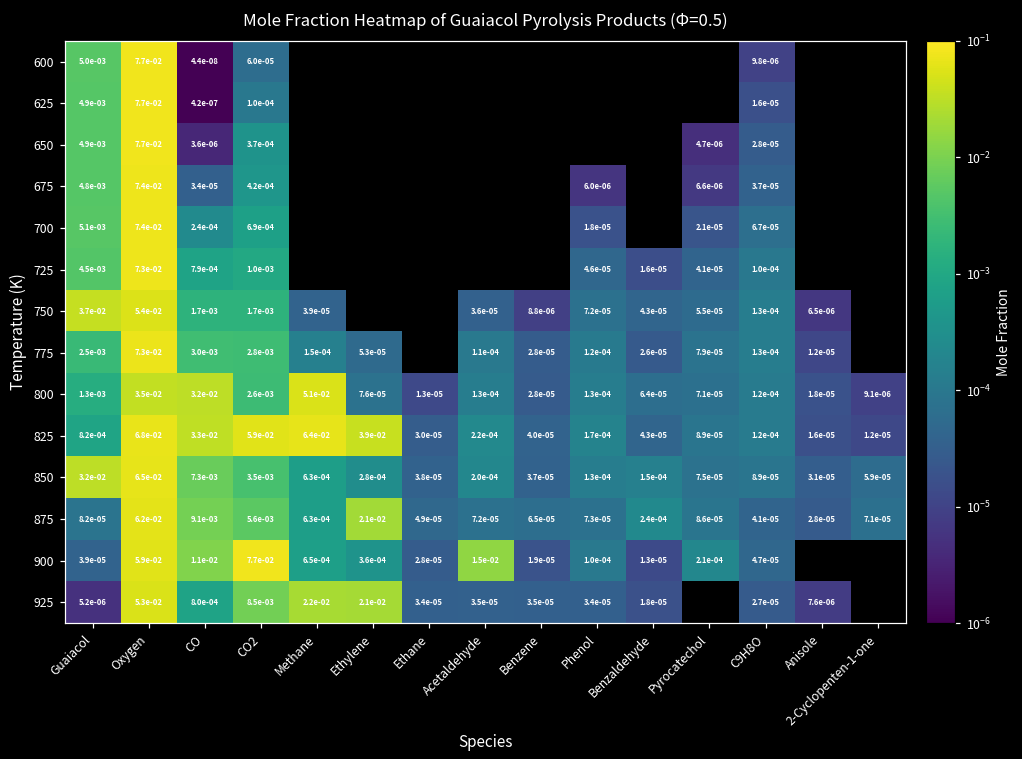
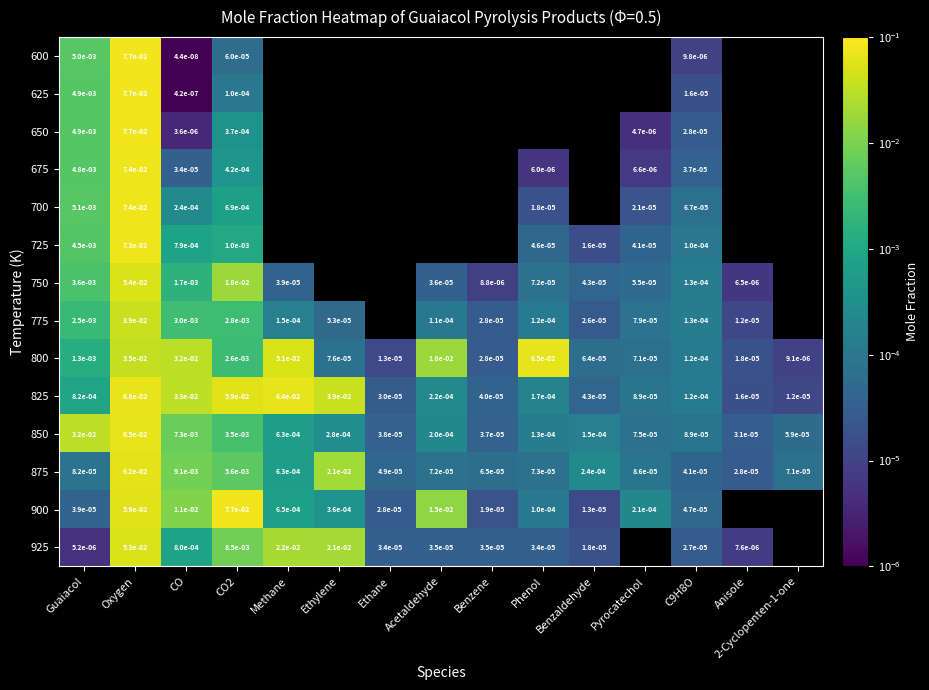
  {
    "600": {
      "Guaiacol": "5.0e-03",
      "Oxygen": "7.7e-02",
      "CO": "4.4e-08",
      "CO2": "6.0e-05",
      "C9H8O": "9.8e-06"
    },
    "625": {
      "Guaiacol": "4.9e-03",
      "Oxygen": "7.7e-02",
      "CO": "4.2e-07",
      "CO2": "1.0e-04",
      "C9H8O": "1.6e-05"
    },
    "650": {
      "Guaiacol": "4.9e-03",
      "Oxygen": "7.7e-02",
      "CO": "3.6e-06",
      "CO2": "3.7e-04",
      "Pyrocatechol": "4.7e-06",
      "C9H8O": "2.8e-05"
    },
    "675": {
      "Guaiacol": "4.8e-03",
      "Oxygen": "7.4e-02",
      "CO": "3.4e-05",
      "CO2": "4.2e-04",
      "Phenol": "6.0e-06",
      "Pyrocatechol": "6.6e-06",
      "C9H8O": "3.7e-05"
    },
    "700": {
      "Guaiacol": "5.1e-03",
      "Oxygen": "7.4e-02",
      "CO": "2.4e-04",
      "CO2": "6.9e-04",
      "Phenol": "1.8e-05",
      "Pyrocatechol": "2.1e-05",
      "C9H8O": "6.7e-05"
    },
    "725": {
      "Guaiacol": "4.5e-03",
      "Oxygen": "7.3e-02",
      "CO": "7.9e-04",
      "CO2": "1.0e-03",
      "Phenol": "4.6e-05",
      "Benzaldehyde": "1.6e-05",
      "Pyrocatechol": "4.1e-05",
      "C9H8O": "1.0e-04"
    },
    "750": {
-     "Guaiacol": "3.7e-02",
+     "Guaiacol": "3.6e-03",
      "Oxygen": "5.4e-02",
      "CO": "1.7e-03",
-     "CO2": "1.7e-03",
+     "CO2": "1.8e-02",
      "Methane": "3.9e-05",
      "Acetaldehyde": "3.6e-05",
      "Benzene": "8.8e-06",
      "Phenol": "7.2e-05",
      "Benzaldehyde": "4.3e-05",
      "Pyrocatechol": "5.5e-05",
      "C9H8O": "1.3e-04",
      "Anisole": "6.5e-06"
    },
    "775": {
      "Guaiacol": "2.5e-03",
-     "Oxygen": "7.3e-02",
+     "Oxygen": "3.9e-02",
      "CO": "3.0e-03",
      "CO2": "2.8e-03",
      "Methane": "1.5e-04",
      "Ethylene": "5.3e-05",
      "Acetaldehyde": "1.1e-04",
      "Benzene": "2.8e-05",
      "Phenol": "1.2e-04",
      "Benzaldehyde": "2.6e-05",
      "Pyrocatechol": "7.9e-05",
      "C9H8O": "1.3e-04",
      "Anisole": "1.2e-05"
    },
    "800": {
      "Guaiacol": "1.3e-03",
      "Oxygen": "3.5e-02",
      "CO": "3.2e-02",
      "CO2": "2.6e-03",
      "Methane": "5.1e-02",
      "Ethylene": "7.6e-05",
      "Ethane": "1.3e-05",
-     "Acetaldehyde": "1.3e-04",
+     "Acetaldehyde": "1.8e-02",
      "Benzene": "2.8e-05",
-     "Phenol": "1.3e-04",
+     "Phenol": "6.5e-02",
      "Benzaldehyde": "6.4e-05",
      "Pyrocatechol": "7.1e-05",
      "C9H8O": "1.2e-04",
      "Anisole": "1.8e-05",
      "2-Cyclopenten-1-one": "9.1e-06"
    },
    "825": {
      "Guaiacol": "8.2e-04",
      "Oxygen": "6.8e-02",
      "CO": "3.3e-02",
      "CO2": "5.9e-02",
      "Methane": "6.4e-02",
      "Ethylene": "3.9e-02",
      "Ethane": "3.0e-05",
      "Acetaldehyde": "2.2e-04",
      "Benzene": "4.0e-05",
      "Phenol": "1.7e-04",
      "Benzaldehyde": "4.3e-05",
      "Pyrocatechol": "8.9e-05",
      "C9H8O": "1.2e-04",
      "Anisole": "1.6e-05",
      "2-Cyclopenten-1-one": "1.2e-05"
    },
    "850": {
      "Guaiacol": "3.2e-02",
      "Oxygen": "6.5e-02",
      "CO": "7.3e-03",
      "CO2": "3.5e-03",
      "Methane": "6.3e-04",
      "Ethylene": "2.8e-04",
      "Ethane": "3.8e-05",
      "Acetaldehyde": "2.0e-04",
      "Benzene": "3.7e-05",
      "Phenol": "1.3e-04",
      "Benzaldehyde": "1.5e-04",
      "Pyrocatechol": "7.5e-05",
      "C9H8O": "8.9e-05",
      "Anisole": "3.1e-05",
      "2-Cyclopenten-1-one": "5.9e-05"
    },
    "875": {
      "Guaiacol": "8.2e-05",
      "Oxygen": "6.2e-02",
      "CO": "9.1e-03",
      "CO2": "5.6e-03",
      "Methane": "6.3e-04",
      "Ethylene": "2.1e-02",
      "Ethane": "4.9e-05",
      "Acetaldehyde": "7.2e-05",
      "Benzene": "6.5e-05",
      "Phenol": "7.3e-05",
      "Benzaldehyde": "2.4e-04",
      "Pyrocatechol": "8.6e-05",
      "C9H8O": "4.1e-05",
      "Anisole": "2.8e-05",
      "2-Cyclopenten-1-one": "7.1e-05"
    },
    "900": {
      "Guaiacol": "3.9e-05",
      "Oxygen": "5.9e-02",
      "CO": "1.1e-02",
      "CO2": "7.7e-02",
      "Methane": "6.5e-04",
      "Ethylene": "3.6e-04",
      "Ethane": "2.8e-05",
      "Acetaldehyde": "1.5e-02",
      "Benzene": "1.9e-05",
      "Phenol": "1.0e-04",
      "Benzaldehyde": "1.3e-05",
      "Pyrocatechol": "2.1e-04",
      "C9H8O": "4.7e-05"
    },
    "925": {
      "Guaiacol": "5.2e-06",
      "Oxygen": "5.3e-02",
      "CO": "8.0e-04",
      "CO2": "8.5e-03",
      "Methane": "2.2e-02",
      "Ethylene": "2.1e-02",
      "Ethane": "3.4e-05",
      "Acetaldehyde": "3.5e-05",
      "Benzene": "3.5e-05",
      "Phenol": "3.4e-05",
      "Benzaldehyde": "1.8e-05",
      "C9H8O": "2.7e-05",
      "Anisole": "7.6e-06"
    }
  }
